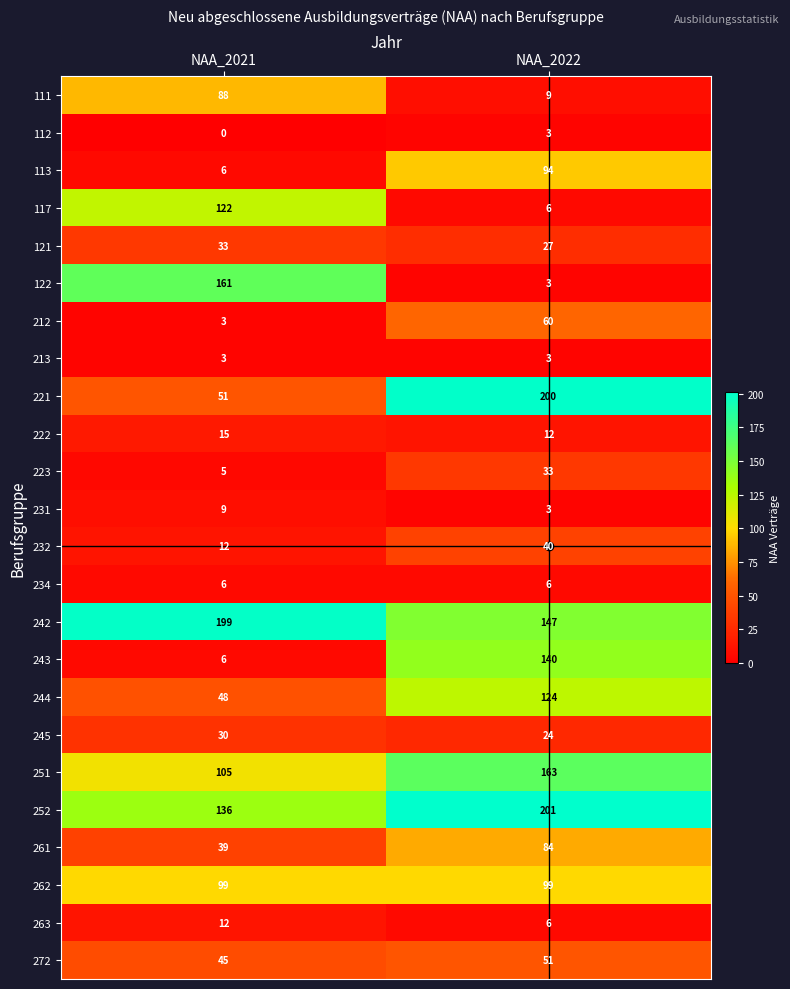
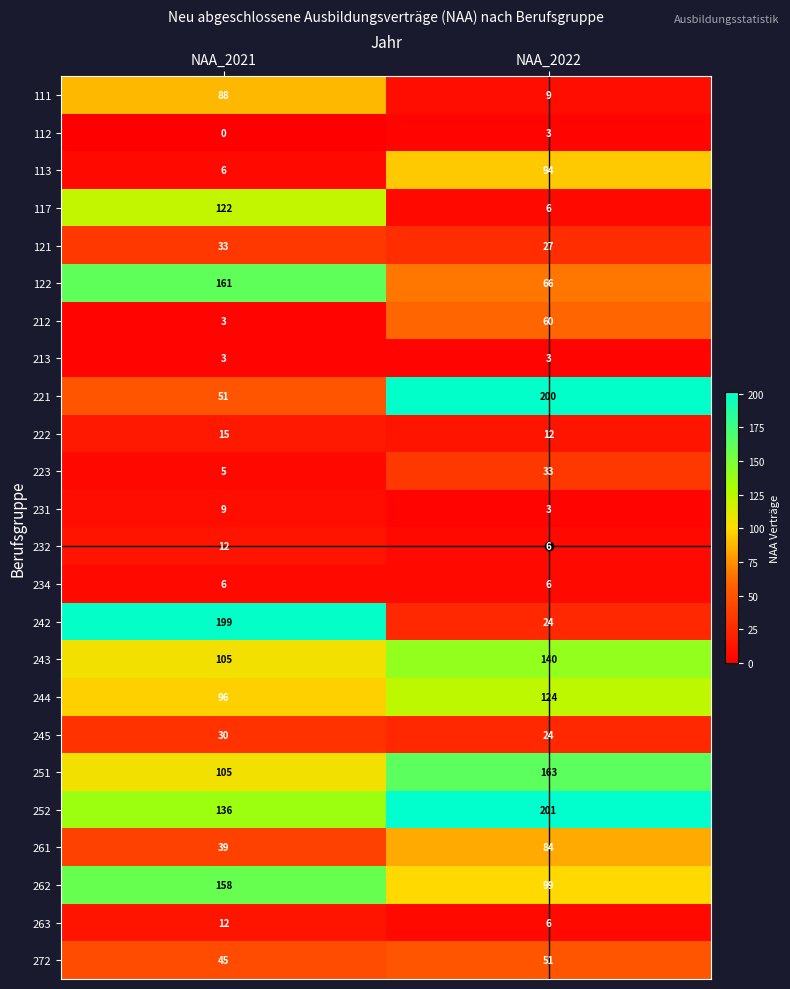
  {
    "111": {
      "NAA_2021": 88,
      "NAA_2022": 9
    },
    "112": {
      "NAA_2021": 0,
      "NAA_2022": 3
    },
    "113": {
      "NAA_2021": 6,
      "NAA_2022": 94
    },
    "117": {
      "NAA_2021": 122,
      "NAA_2022": 6
    },
    "121": {
      "NAA_2021": 33,
      "NAA_2022": 27
    },
    "122": {
      "NAA_2021": 161,
-     "NAA_2022": 3
+     "NAA_2022": 66
    },
    "212": {
      "NAA_2021": 3,
      "NAA_2022": 60
    },
    "213": {
      "NAA_2021": 3,
      "NAA_2022": 3
    },
    "221": {
      "NAA_2021": 51,
      "NAA_2022": 200
    },
    "222": {
      "NAA_2021": 15,
      "NAA_2022": 12
    },
    "223": {
      "NAA_2021": 5,
      "NAA_2022": 33
    },
    "231": {
      "NAA_2021": 9,
      "NAA_2022": 3
    },
    "232": {
      "NAA_2021": 12,
-     "NAA_2022": 40
+     "NAA_2022": 6
    },
    "234": {
      "NAA_2021": 6,
      "NAA_2022": 6
    },
    "242": {
      "NAA_2021": 199,
-     "NAA_2022": 147
+     "NAA_2022": 24
    },
    "243": {
-     "NAA_2021": 6,
+     "NAA_2021": 105,
      "NAA_2022": 140
    },
    "244": {
-     "NAA_2021": 48,
+     "NAA_2021": 96,
      "NAA_2022": 124
    },
    "245": {
      "NAA_2021": 30,
      "NAA_2022": 24
    },
    "251": {
      "NAA_2021": 105,
      "NAA_2022": 163
    },
    "252": {
      "NAA_2021": 136,
      "NAA_2022": 201
    },
    "261": {
      "NAA_2021": 39,
      "NAA_2022": 84
    },
    "262": {
-     "NAA_2021": 99,
+     "NAA_2021": 158,
      "NAA_2022": 99
    },
    "263": {
      "NAA_2021": 12,
      "NAA_2022": 6
    },
    "272": {
      "NAA_2021": 45,
      "NAA_2022": 51
    }
  }
